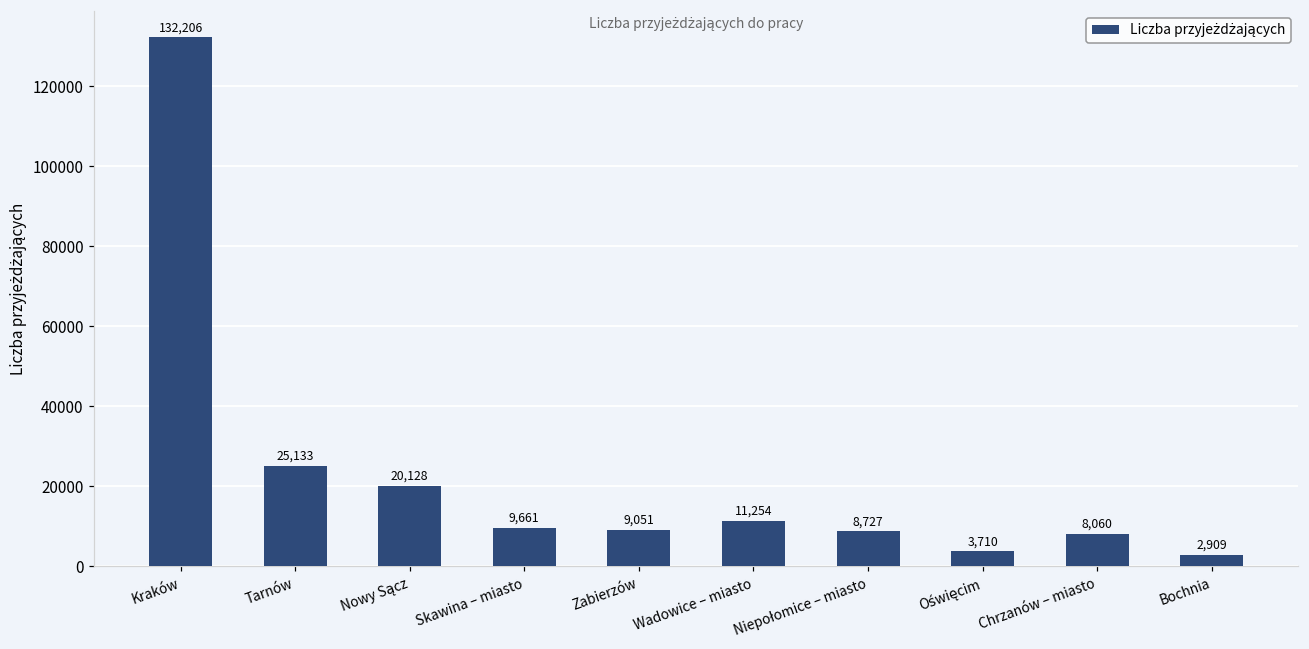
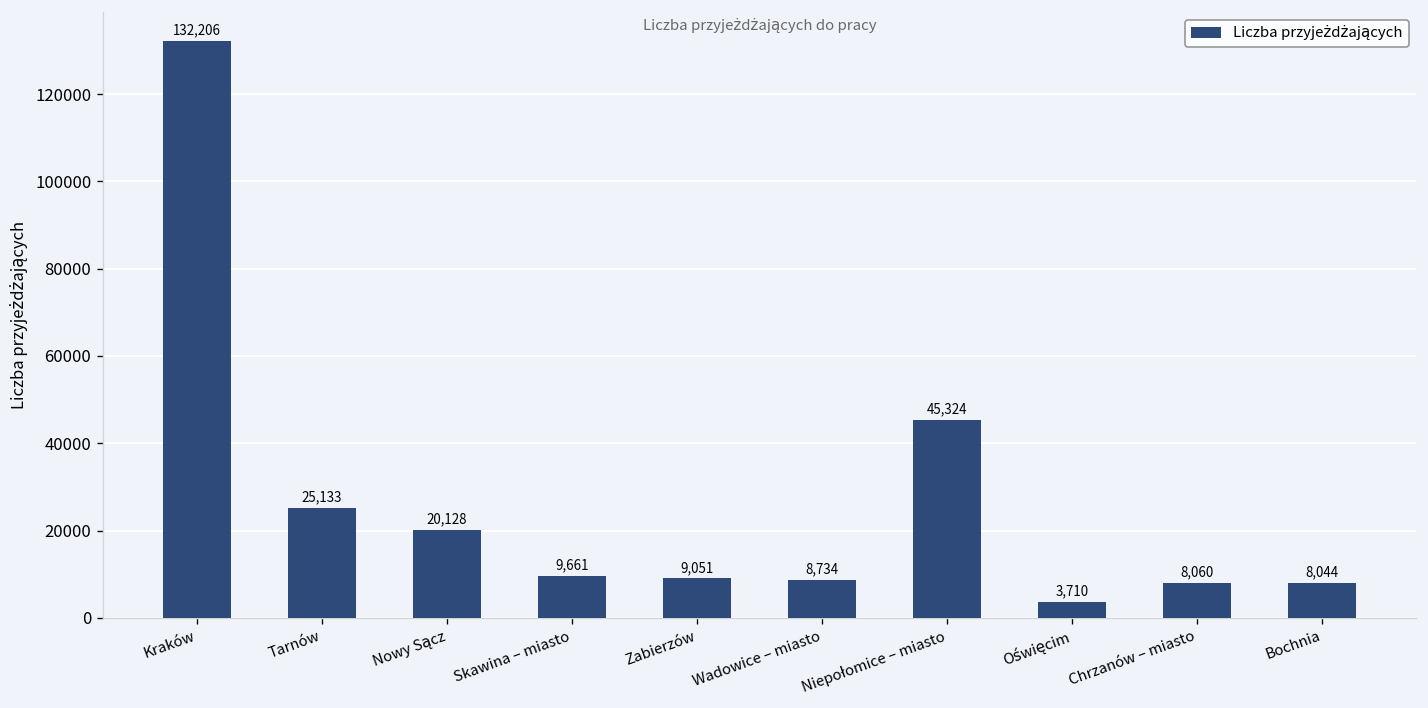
  {
    "Kraków": "132,206",
    "Tarnów": "25,133",
    "Nowy Sącz": "20,128",
    "Skawina – miasto": "9,661",
    "Zabierzów": "9,051",
-   "Wadowice – miasto": "11,254",
-   "Niepołomice – miasto": "8,727",
+   "Wadowice – miasto": "8,734",
+   "Niepołomice – miasto": "45,324",
    "Oświęcim": "3,710",
    "Chrzanów – miasto": "8,060",
-   "Bochnia": "2,909"
+   "Bochnia": "8,044"
  }
